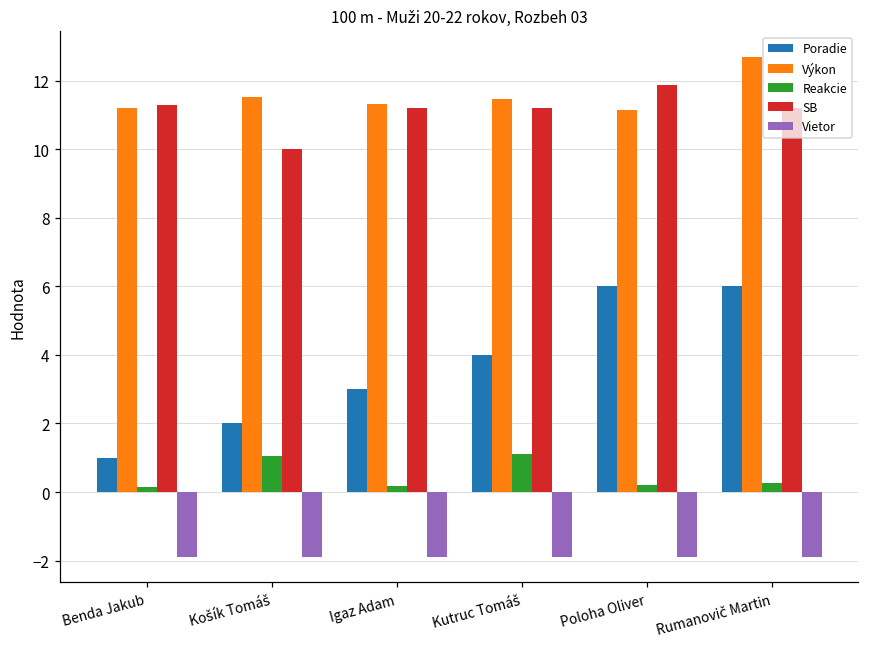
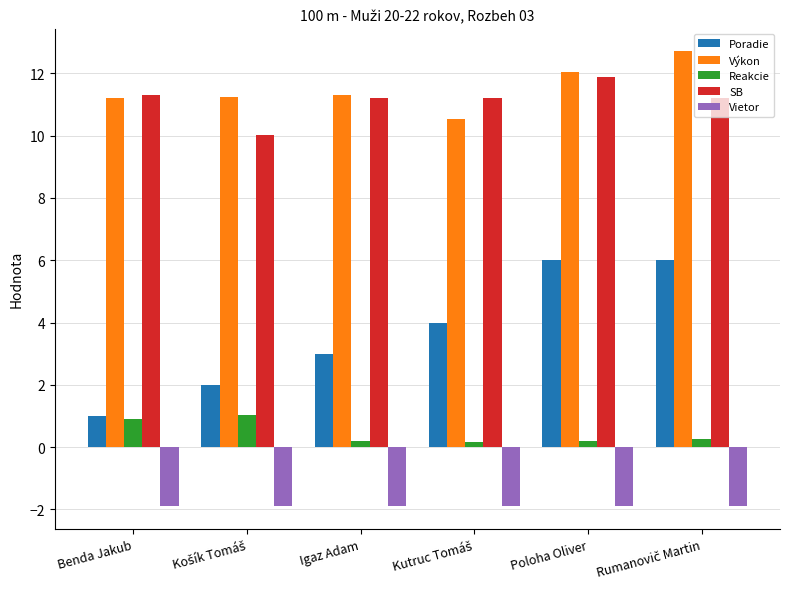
  {
    "Poradie": {
      "Benda Jakub": 1.0,
      "Košík Tomáš": 2.0,
      "Igaz Adam": 3.0,
      "Kutruc Tomáš": 4.0,
      "Poloha Oliver": 6.0,
      "Rumanovič Martin": 6.0
    },
    "Výkon": {
      "Benda Jakub": 11.2,
-     "Košík Tomáš": 11.5,
+     "Košík Tomáš": 11.2,
      "Igaz Adam": 11.3,
-     "Kutruc Tomáš": 11.5,
-     "Poloha Oliver": 11.1,
+     "Kutruc Tomáš": 10.6,
+     "Poloha Oliver": 12.1,
      "Rumanovič Martin": 12.7
    },
    "Reakcie": {
-     "Benda Jakub": 0.2,
+     "Benda Jakub": 0.9,
      "Košík Tomáš": 1.0,
      "Igaz Adam": 0.2,
-     "Kutruc Tomáš": 1.1,
+     "Kutruc Tomáš": 0.2,
      "Poloha Oliver": 0.2,
      "Rumanovič Martin": 0.3
    },
    "SB": {
      "Benda Jakub": 11.3,
      "Košík Tomáš": 10.0,
      "Igaz Adam": 11.2,
      "Kutruc Tomáš": 11.2,
      "Poloha Oliver": 11.9
    },
    "Vietor": {
      "Benda Jakub": -1.9,
      "Košík Tomáš": -1.9,
      "Igaz Adam": -1.9,
      "Kutruc Tomáš": -1.9,
      "Poloha Oliver": -1.9,
      "Rumanovič Martin": -1.9
    }
  }
